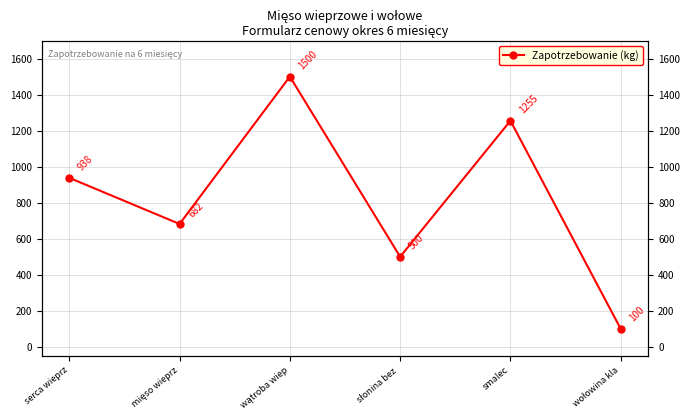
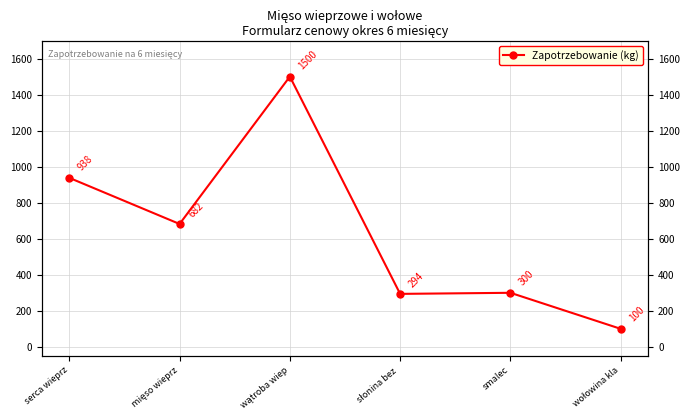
  {
    "serca wieprz": 938,
    "mięso wieprz": 682,
    "wątroba wiep": 1500,
-   "słonina bez": 500,
-   "smalec": 1255,
+   "słonina bez": 294,
+   "smalec": 300,
    "wołowina kla": 100
  }
